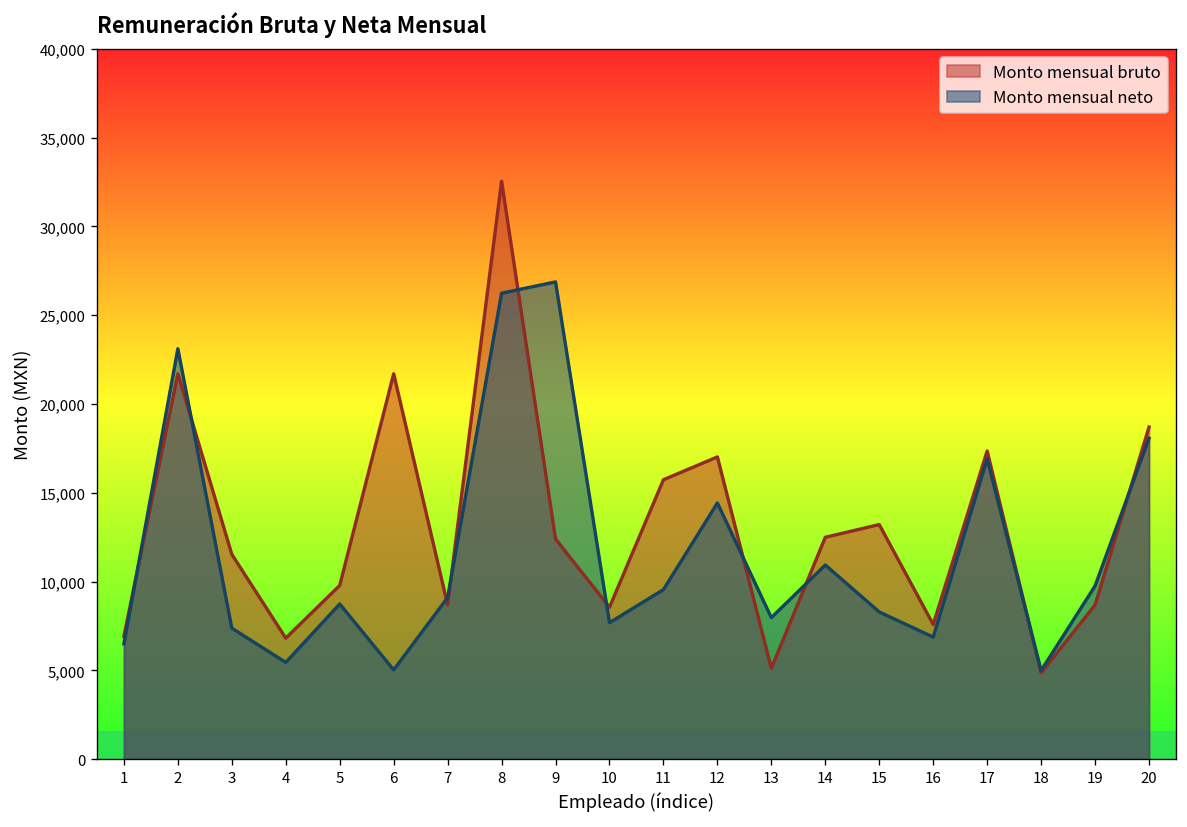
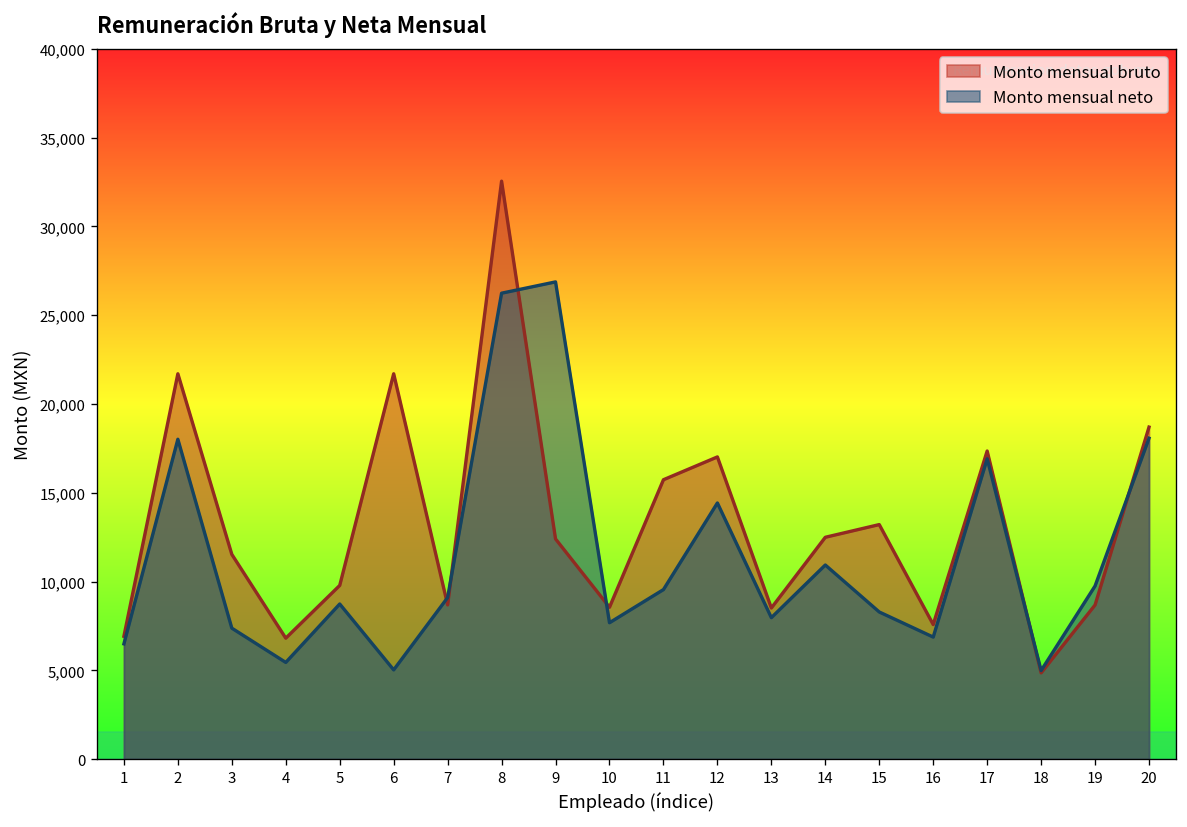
  {
    "Monto mensual bruto": {
      "1": "6,900",
      "2": "21,700",
      "3": "11,500",
      "4": "6,800",
      "5": "9,800",
      "6": "21,700",
      "7": "8,700",
      "8": "32,600",
      "9": "12,400",
      "10": "8,600",
      "11": "15,700",
      "12": "17,000",
-     "13": "5,100",
+     "13": "8,500",
      "14": "12,500",
      "15": "13,200",
      "16": "7,600",
      "17": "17,400",
      "19": "8,700",
      "20": "18,700"
    },
    "Monto mensual neto": {
      "1": "6,500",
-     "2": "23,100",
+     "2": "18,000",
      "3": "7,400",
      "4": "5,400",
      "5": "8,700",
      "6": "5,000",
      "7": "9,100",
      "8": "26,200",
      "9": "26,900",
      "10": "7,700",
      "11": "9,500",
      "12": "14,400",
      "13": "8,000",
      "14": "10,900",
      "15": "8,300",
      "16": "6,900",
      "17": "16,900",
      "19": "9,800",
      "20": "18,100"
    }
  }
